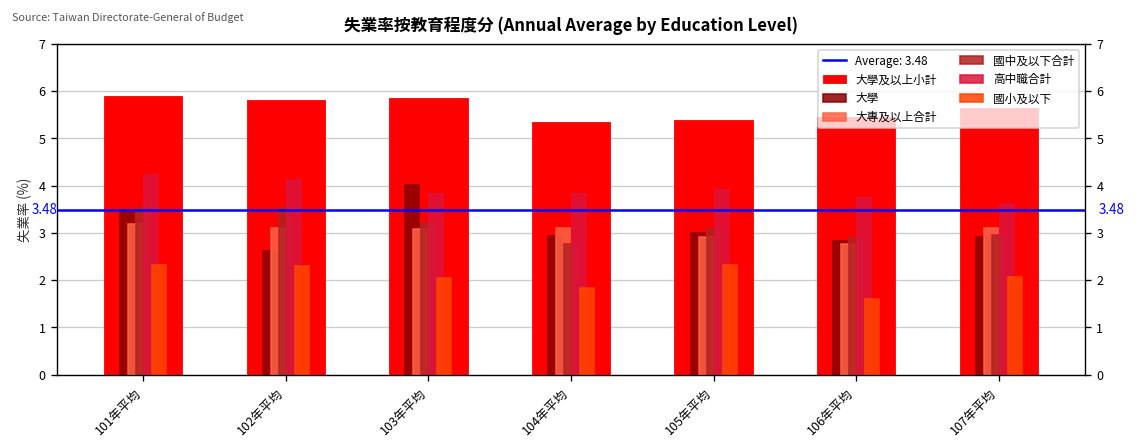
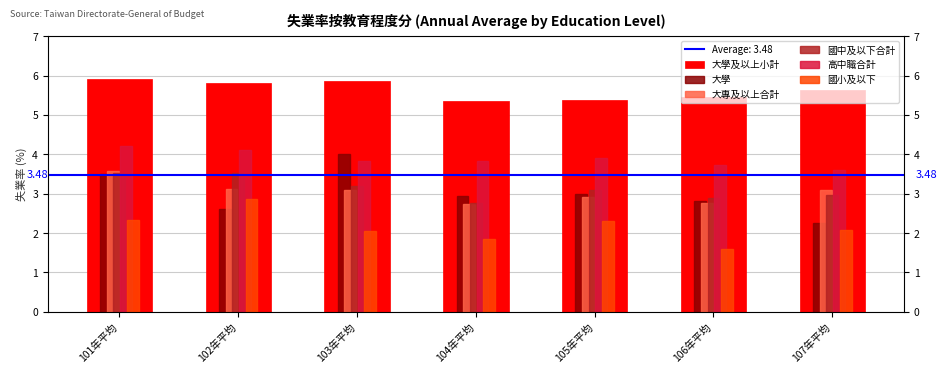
  {
    "大學及以上小計": {
      "101年平均": 5.9,
      "102年平均": 5.8,
      "103年平均": 5.9,
      "104年平均": 5.3,
      "105年平均": 5.4
    },
    "大學": {
-     "107年平均": 2.9
+     "107年平均": 2.3
    },
    "大專及以上合計": {
-     "101年平均": 3.2,
-     "104年平均": 3.1
+     "101年平均": 3.6,
+     "104年平均": 2.8
    },
    "國小及以下": {
-     "102年平均": 2.3
+     "102年平均": 2.9
    }
  }
